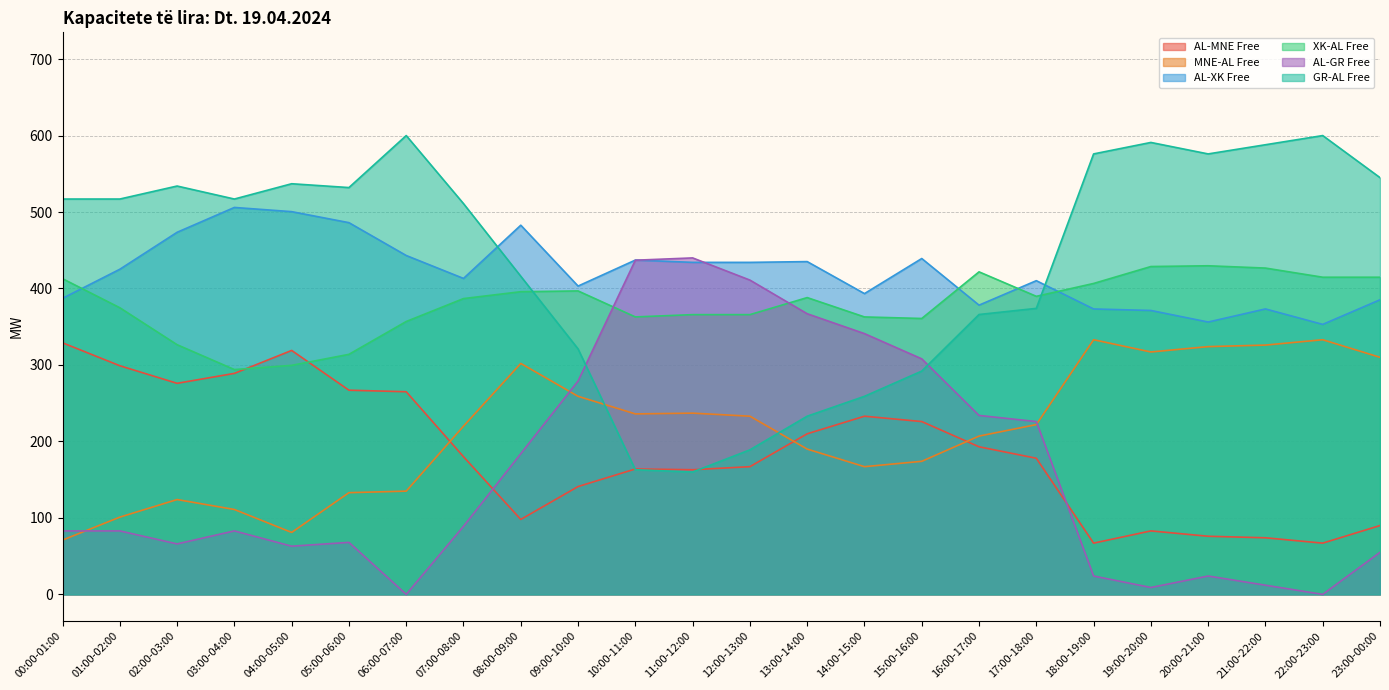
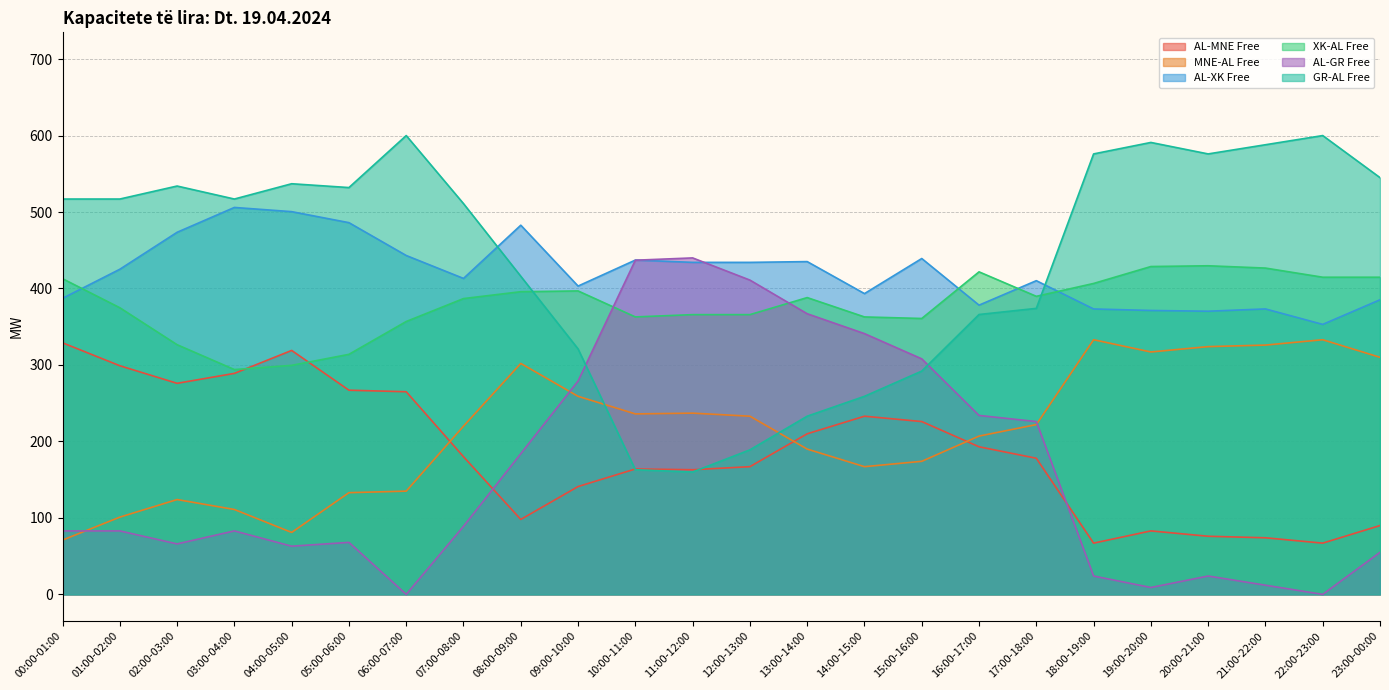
  {
    "AL-XK Free": {
      "00:00-01:00": 390,
      "01:00-02:00": 430,
      "02:00-03:00": 470,
      "03:00-04:00": 510,
      "04:00-05:00": 500,
      "05:00-06:00": 490,
      "06:00-07:00": 440,
      "07:00-08:00": 410,
      "08:00-09:00": 480,
      "09:00-10:00": 400,
      "11:00-12:00": 430,
      "12:00-13:00": 430,
      "13:00-14:00": 440,
      "14:00-15:00": 390,
      "15:00-16:00": 440,
      "16:00-17:00": 380,
      "17:00-18:00": 410,
      "18:00-19:00": 370,
      "19:00-20:00": 370,
-     "20:00-21:00": 360,
+     "20:00-21:00": 370,
      "21:00-22:00": 370,
      "22:00-23:00": 350,
      "23:00-00:00": 390
    },
    "AL-GR Free": {
      "00:00-01:00": 80,
      "01:00-02:00": 80,
      "02:00-03:00": 70,
      "03:00-04:00": 80,
      "04:00-05:00": 60,
      "05:00-06:00": 70,
      "06:00-07:00": 0,
      "07:00-08:00": 90,
      "08:00-09:00": 180,
      "09:00-10:00": 280,
      "11:00-12:00": 440,
      "12:00-13:00": 410,
      "13:00-14:00": 370,
      "14:00-15:00": 340,
      "15:00-16:00": 310,
      "16:00-17:00": 230,
      "17:00-18:00": 230,
      "18:00-19:00": 20,
      "19:00-20:00": 10,
      "20:00-21:00": 20,
      "21:00-22:00": 10,
      "22:00-23:00": 0,
      "23:00-00:00": 60
    }
  }
